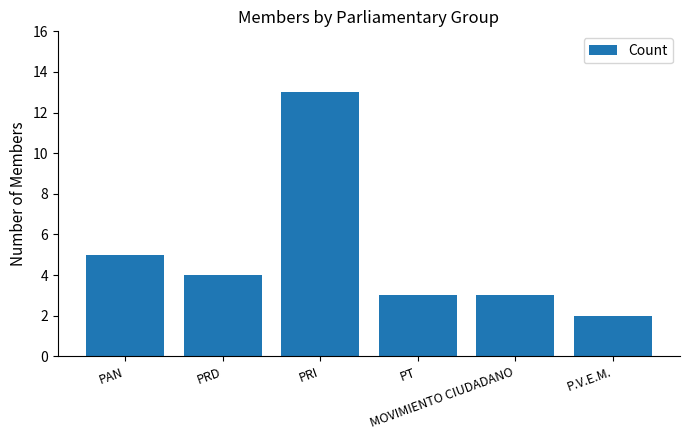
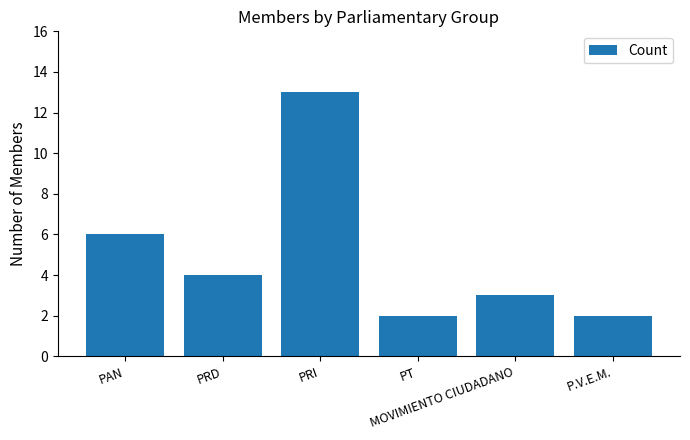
  {
-   "PAN": 5,
+   "PAN": 6,
    "PRD": 4,
    "PRI": 13,
-   "PT": 3,
+   "PT": 2,
    "MOVIMIENTO CIUDADANO": 3,
    "P.V.E.M.": 2
  }
